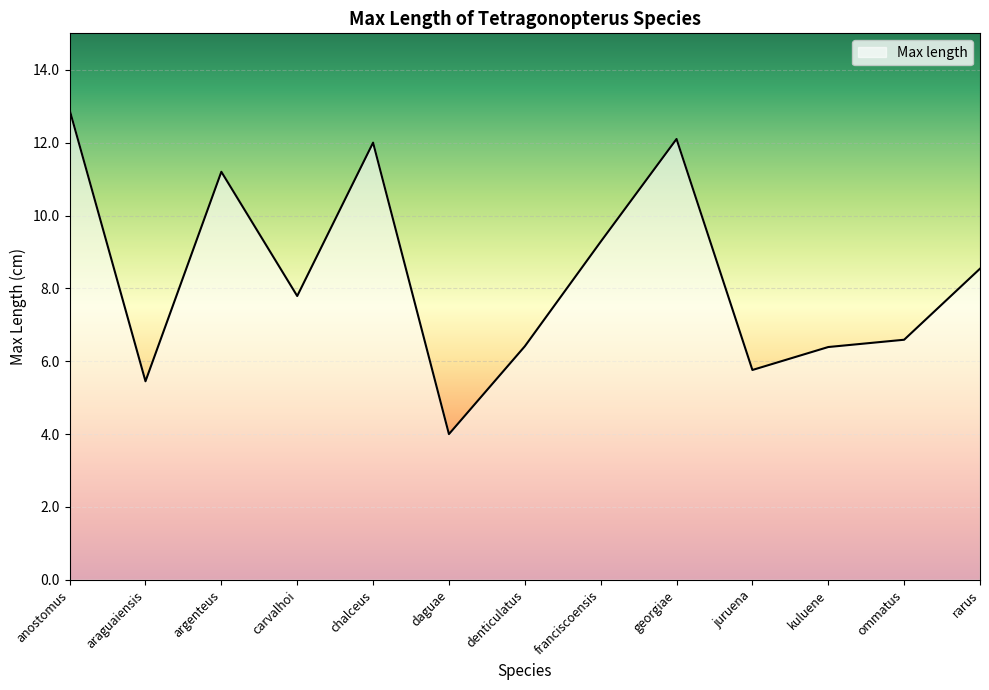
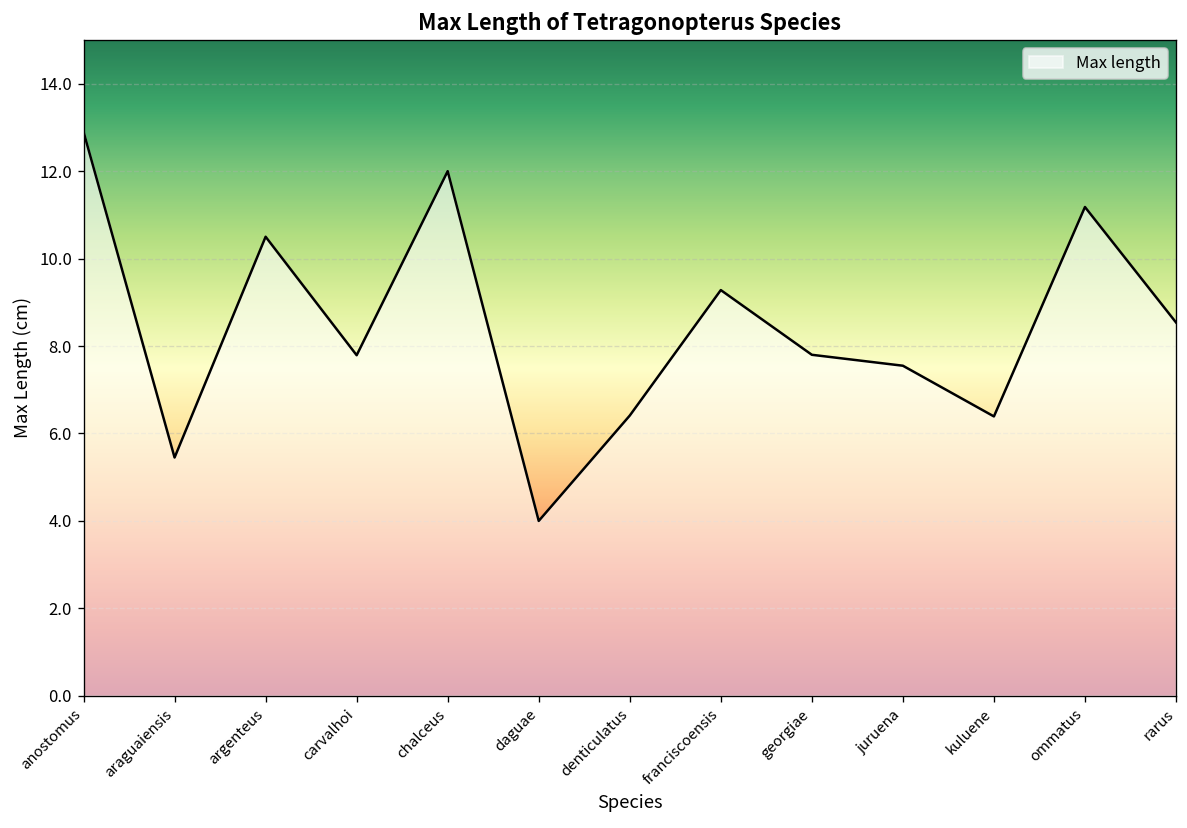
  {
    "anostomus": 12.9,
    "araguaiensis": 5.5,
-   "argenteus": 11.2,
+   "argenteus": 10.5,
    "carvalhoi": 7.8,
    "chalceus": 12.0,
    "daguae": 4.0,
    "denticulatus": 6.4,
    "franciscoensis": 9.3,
-   "georgiae": 12.1,
-   "juruena": 5.8,
+   "georgiae": 7.8,
+   "juruena": 7.6,
    "kuluene": 6.4,
-   "ommatus": 6.6,
+   "ommatus": 11.2,
    "rarus": 8.5
  }
